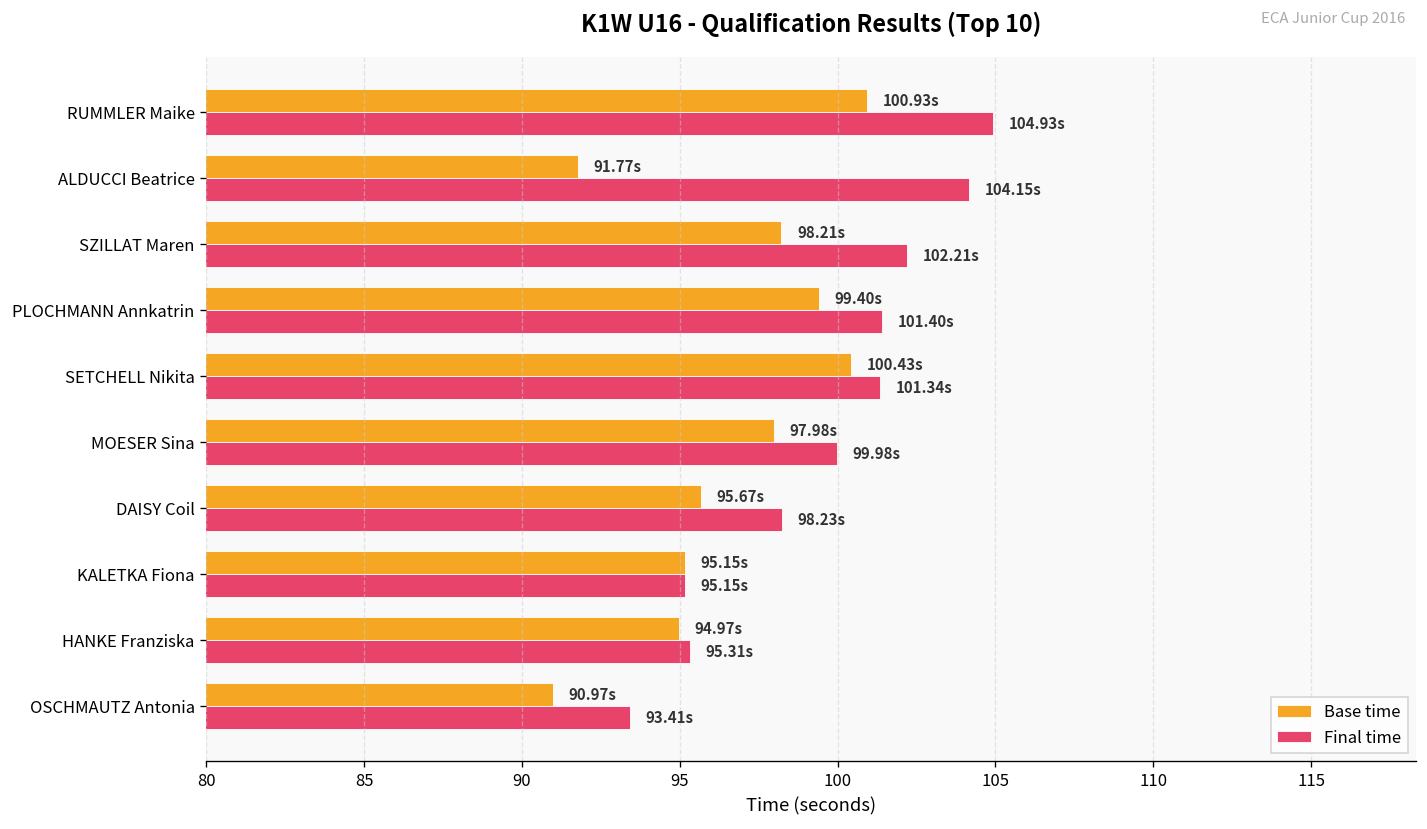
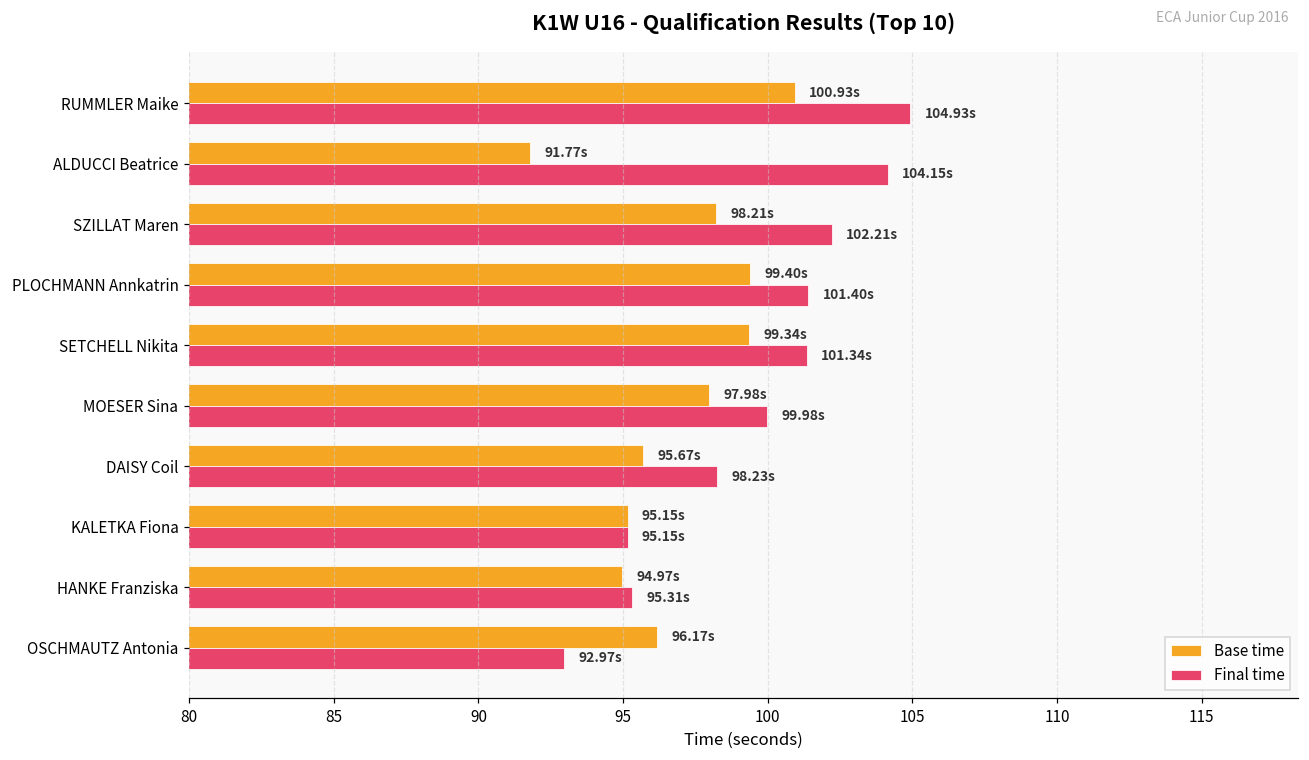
  {
    "Base time": {
      "RUMMLER Maike": "100.93s",
      "ALDUCCI Beatrice": "91.77s",
      "SZILLAT Maren": "98.21s",
      "PLOCHMANN Annkatrin": "99.40s",
-     "SETCHELL Nikita": "100.43s",
+     "SETCHELL Nikita": "99.34s",
      "MOESER Sina": "97.98s",
      "DAISY Coil": "95.67s",
      "KALETKA Fiona": "95.15s",
      "HANKE Franziska": "94.97s",
-     "OSCHMAUTZ Antonia": "90.97s"
+     "OSCHMAUTZ Antonia": "96.17s"
    },
    "Final time": {
      "RUMMLER Maike": "104.93s",
      "ALDUCCI Beatrice": "104.15s",
      "SZILLAT Maren": "102.21s",
      "PLOCHMANN Annkatrin": "101.40s",
      "SETCHELL Nikita": "101.34s",
      "MOESER Sina": "99.98s",
      "DAISY Coil": "98.23s",
      "KALETKA Fiona": "95.15s",
      "HANKE Franziska": "95.31s",
-     "OSCHMAUTZ Antonia": "93.41s"
+     "OSCHMAUTZ Antonia": "92.97s"
    }
  }
